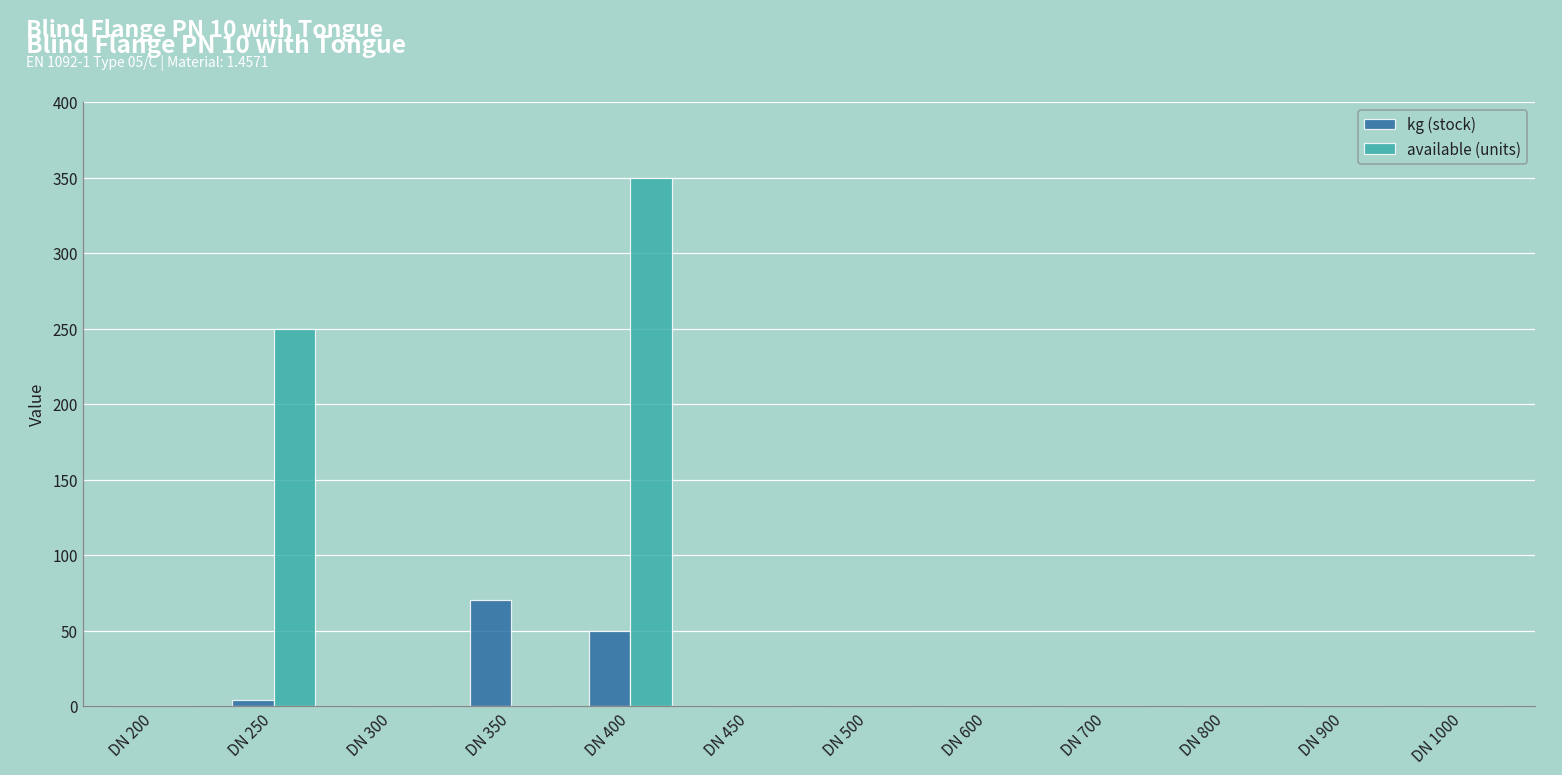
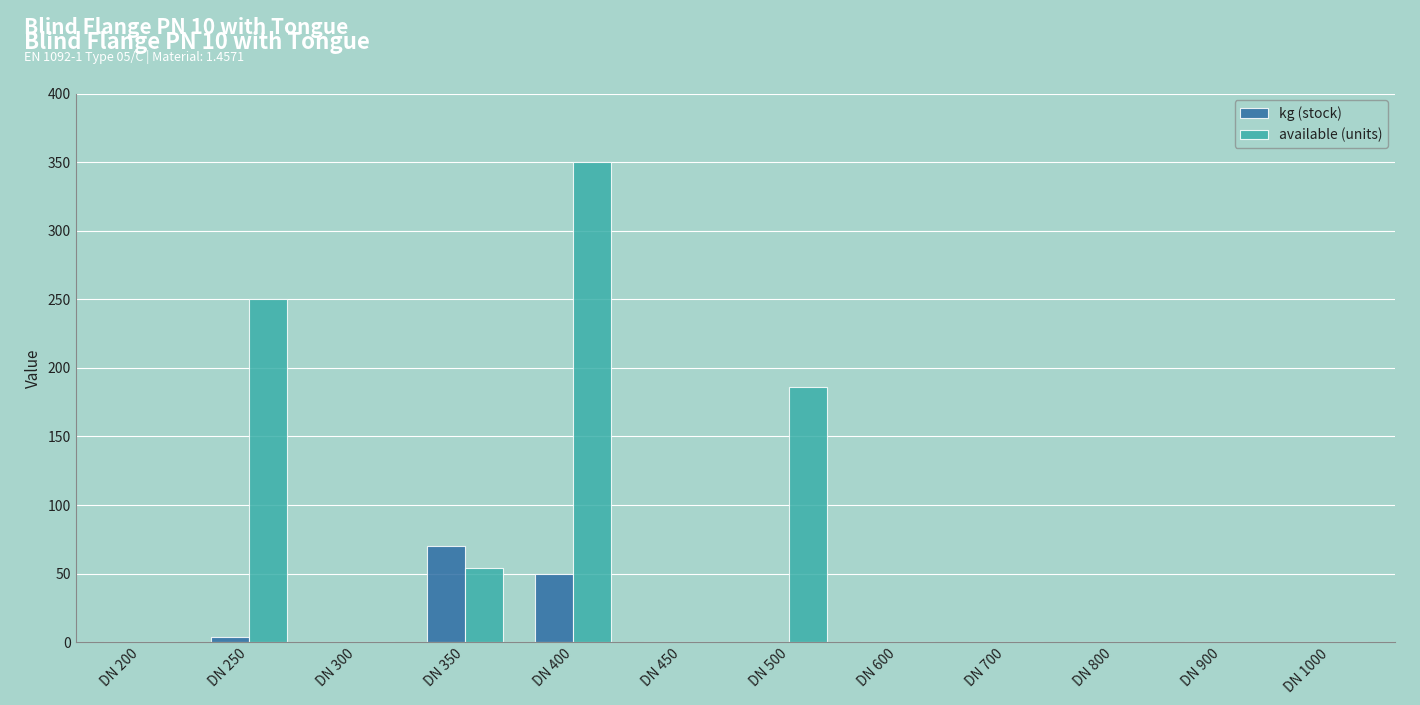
  {
    "kg (stock)": {
      "DN 200": 0,
      "DN 250": 4,
      "DN 300": 0,
      "DN 350": 70,
      "DN 400": 50,
      "DN 450": 0,
      "DN 500": 0,
      "DN 600": 0,
      "DN 700": 0,
      "DN 800": 0,
      "DN 900": 0,
      "DN 1000": 0
    },
    "available (units)": {
      "DN 200": 0,
      "DN 250": 250,
      "DN 300": 0,
-     "DN 350": 0,
+     "DN 350": 54,
      "DN 400": 350,
      "DN 450": 0,
-     "DN 500": 0,
+     "DN 500": 186,
      "DN 600": 0,
      "DN 700": 0,
      "DN 800": 0,
      "DN 900": 0,
      "DN 1000": 0
    }
  }
